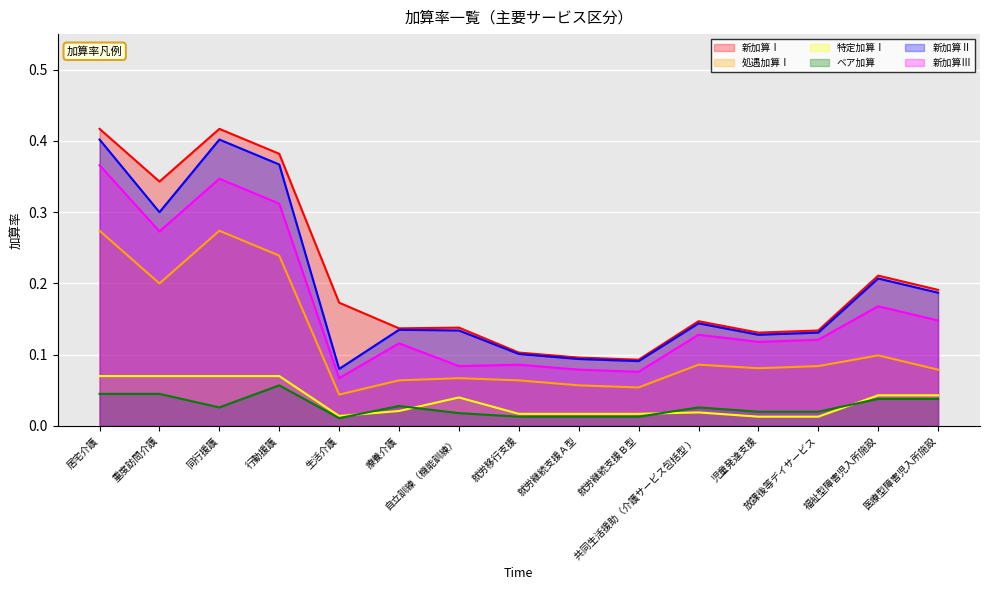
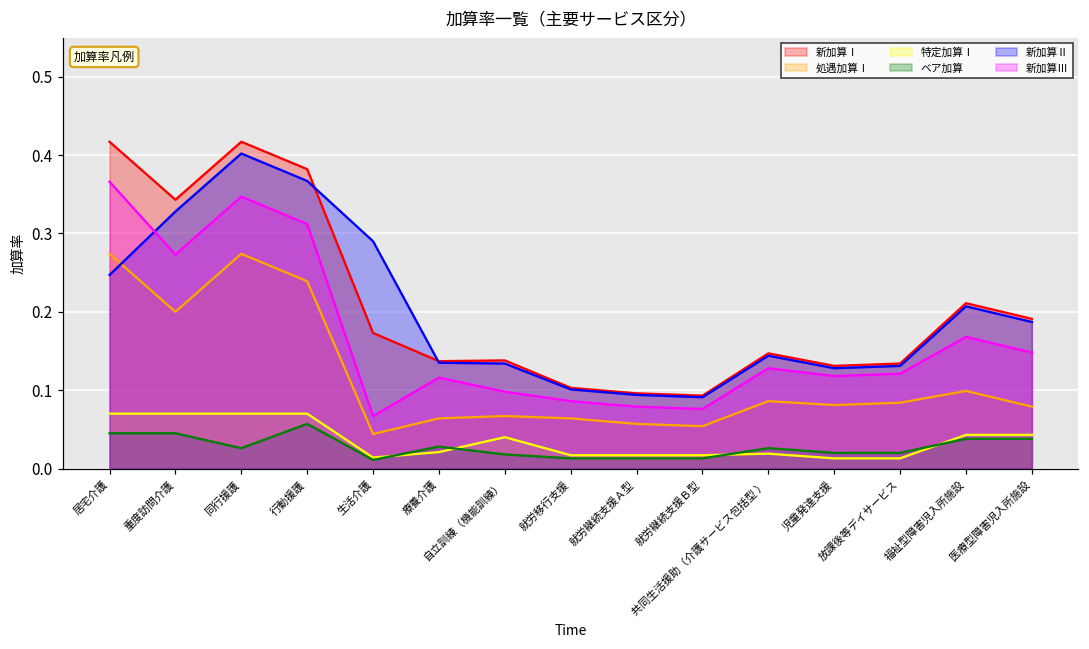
  {
    "新加算Ⅰ": {
      "居宅介護": 0.42,
      "重度訪問介護": 0.34,
      "同行援護": 0.42,
      "行動援護": 0.38,
      "生活介護": 0.17,
      "自立訓練（機能訓練）": 0.14,
      "福祉型障害児入所施設": 0.21,
      "医療型障害児入所施設": 0.19
    },
    "ベア加算": {
      "居宅介護": 0.05,
      "重度訪問介護": 0.05,
      "同行援護": 0.03,
      "行動援護": 0.06,
      "療養介護": 0.03,
      "自立訓練（機能訓練）": 0.02,
      "就労移行支援": 0.01,
      "就労継続支援Ａ型": 0.01,
      "就労継続支援Ｂ型": 0.01,
      "共同生活援助（介護サービス包括型 ）": 0.03,
      "児童発達支援": 0.02,
      "放課後等デイサービス": 0.02,
      "福祉型障害児入所施設": 0.04,
      "医療型障害児入所施設": 0.04
    },
    "新加算Ⅱ": {
-     "居宅介護": 0.40,
-     "重度訪問介護": 0.30,
+     "居宅介護": 0.25,
+     "重度訪問介護": 0.33,
      "同行援護": 0.40,
      "行動援護": 0.37,
-     "生活介護": 0.08,
+     "生活介護": 0.29,
      "自立訓練（機能訓練）": 0.13,
      "福祉型障害児入所施設": 0.21,
      "医療型障害児入所施設": 0.19
    },
    "新加算Ⅲ": {
      "居宅介護": 0.37,
      "重度訪問介護": 0.27,
      "同行援護": 0.35,
      "行動援護": 0.31,
      "生活介護": 0.07,
      "療養介護": 0.12,
-     "自立訓練（機能訓練）": 0.08,
+     "自立訓練（機能訓練）": 0.10,
      "就労移行支援": 0.09,
      "就労継続支援Ａ型": 0.08,
      "就労継続支援Ｂ型": 0.08,
      "共同生活援助（介護サービス包括型 ）": 0.13,
      "児童発達支援": 0.12,
      "放課後等デイサービス": 0.12,
      "福祉型障害児入所施設": 0.17,
      "医療型障害児入所施設": 0.15
    }
  }
